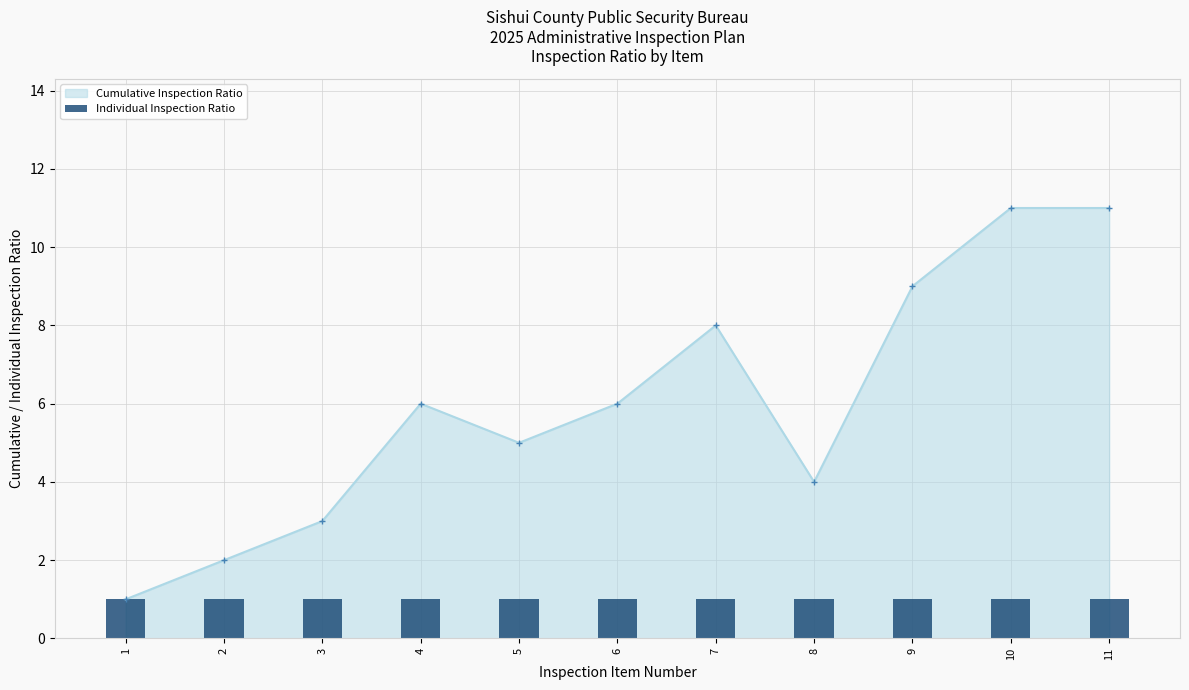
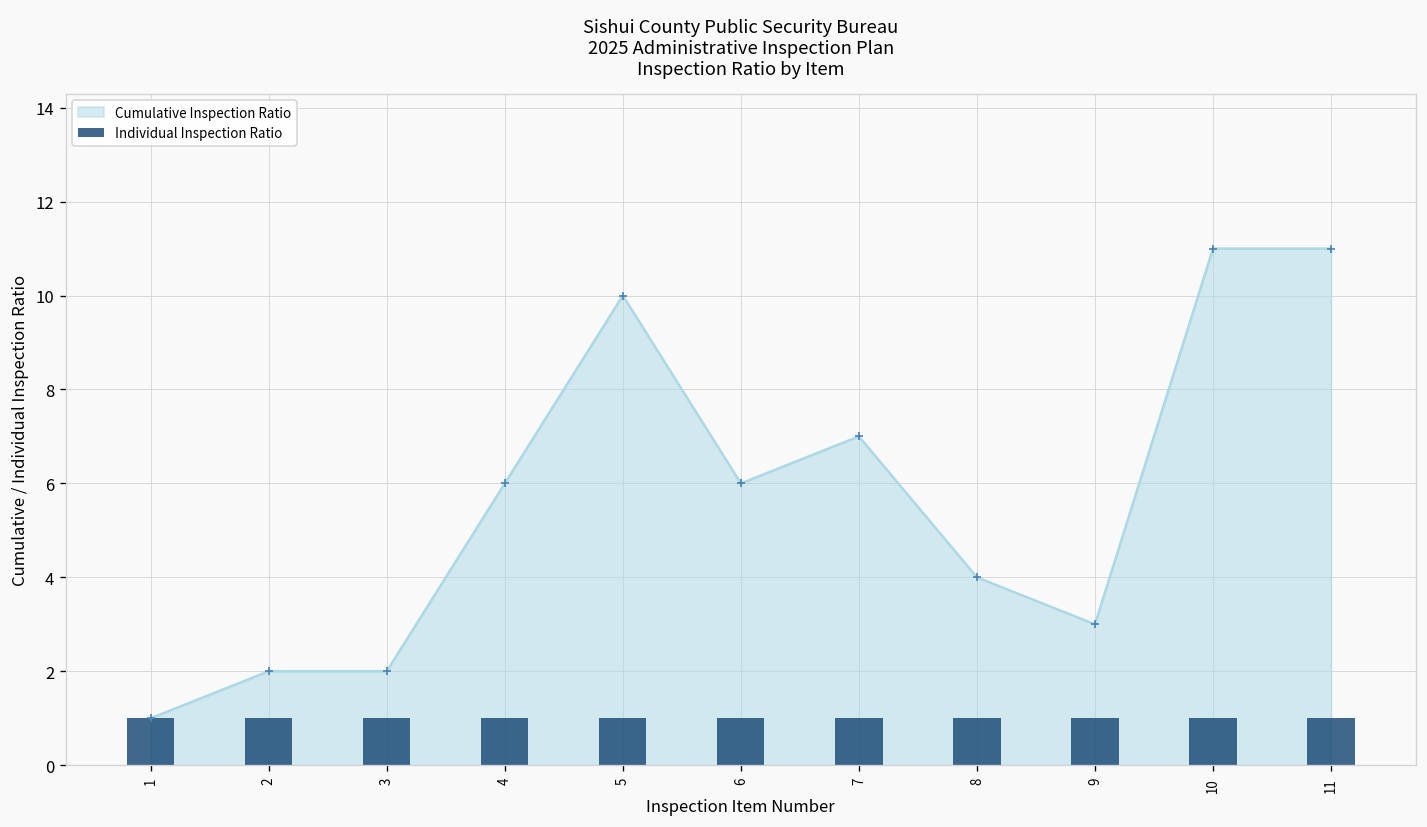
  {
    "Cumulative Inspection Ratio": {
      "1": 1,
      "2": 2,
-     "3": 3,
+     "3": 2,
      "4": 6,
-     "5": 5,
+     "5": 10,
      "6": 6,
-     "7": 8,
+     "7": 7,
      "8": 4,
-     "9": 9,
+     "9": 3,
      "10": 11,
      "11": 11
    },
    "Individual Inspection Ratio": {
      "1": 1,
      "2": 1,
      "3": 1,
      "4": 1,
      "5": 1,
      "6": 1,
      "7": 1,
      "8": 1,
      "9": 1,
      "10": 1,
      "11": 1
    }
  }
